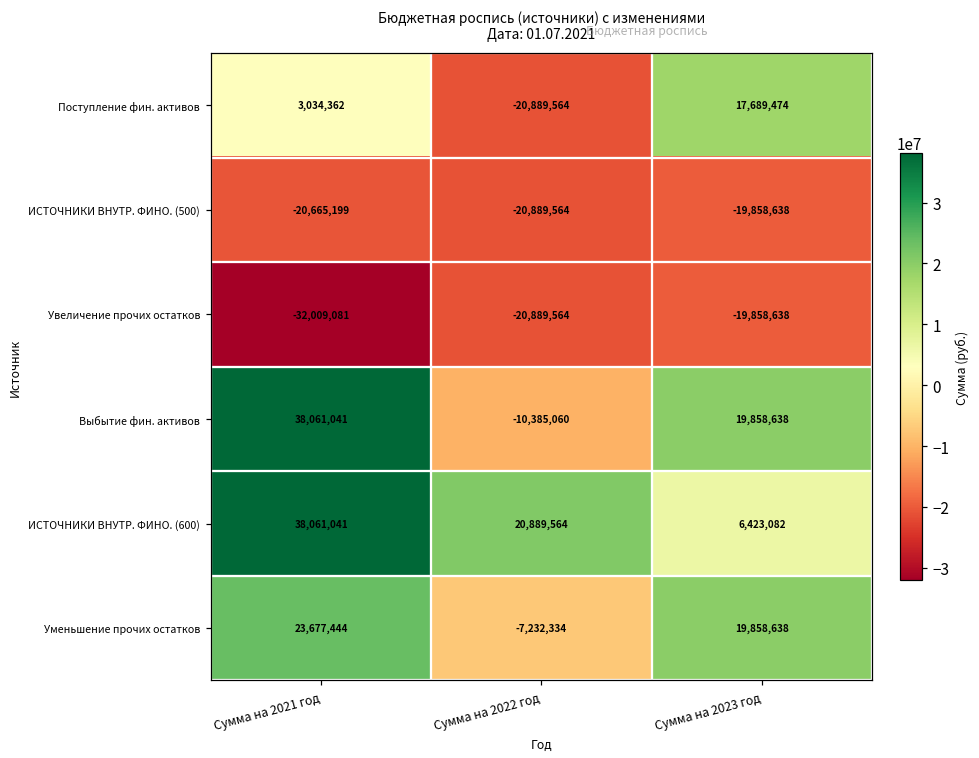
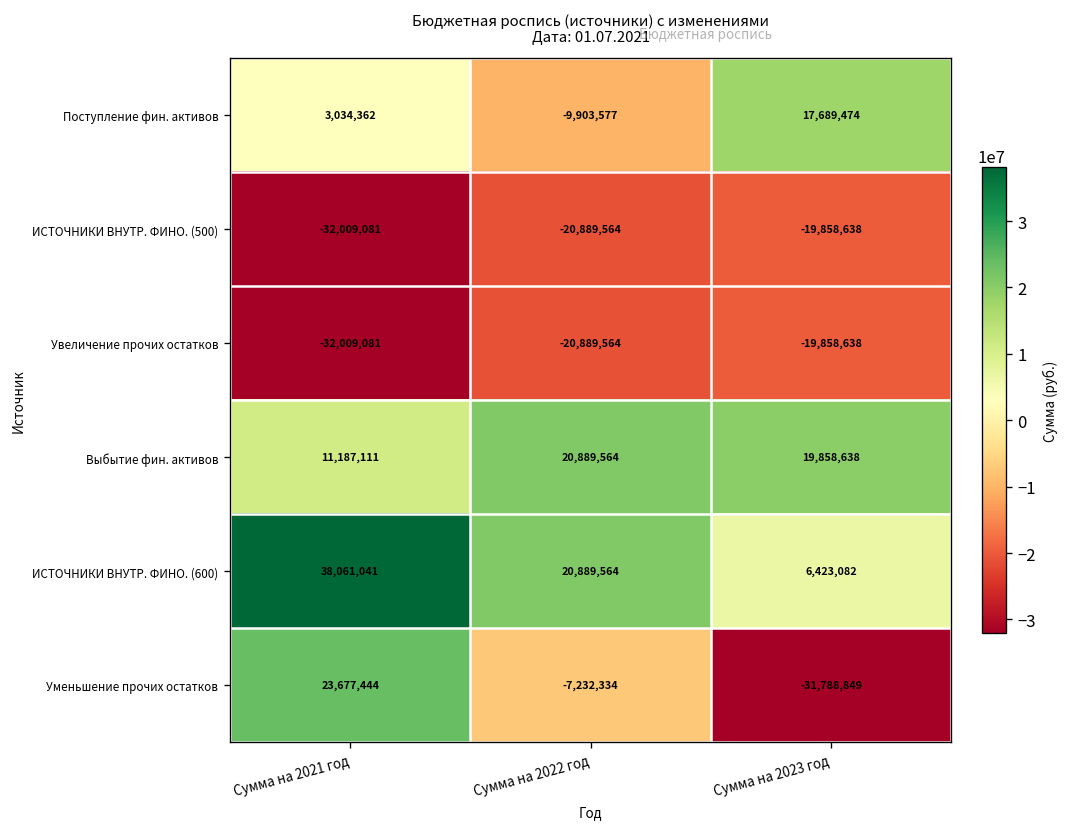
  {
    "Поступление фин. активов": {
      "Сумма на 2021 год": "3,034,362",
-     "Сумма на 2022 год": "-20,889,564",
+     "Сумма на 2022 год": "-9,903,577",
      "Сумма на 2023 год": "17,689,474"
    },
    "ИСТОЧНИКИ ВНУТР. ФИНО. (500)": {
-     "Сумма на 2021 год": "-20,665,199",
+     "Сумма на 2021 год": "-32,009,081",
      "Сумма на 2022 год": "-20,889,564",
      "Сумма на 2023 год": "-19,858,638"
    },
    "Увеличение прочих остатков": {
      "Сумма на 2021 год": "-32,009,081",
      "Сумма на 2022 год": "-20,889,564",
      "Сумма на 2023 год": "-19,858,638"
    },
    "Выбытие фин. активов": {
-     "Сумма на 2021 год": "38,061,041",
-     "Сумма на 2022 год": "-10,385,060",
+     "Сумма на 2021 год": "11,187,111",
+     "Сумма на 2022 год": "20,889,564",
      "Сумма на 2023 год": "19,858,638"
    },
    "ИСТОЧНИКИ ВНУТР. ФИНО. (600)": {
      "Сумма на 2021 год": "38,061,041",
      "Сумма на 2022 год": "20,889,564",
      "Сумма на 2023 год": "6,423,082"
    },
    "Уменьшение прочих остатков": {
      "Сумма на 2021 год": "23,677,444",
      "Сумма на 2022 год": "-7,232,334",
-     "Сумма на 2023 год": "19,858,638"
+     "Сумма на 2023 год": "-31,788,849"
    }
  }
